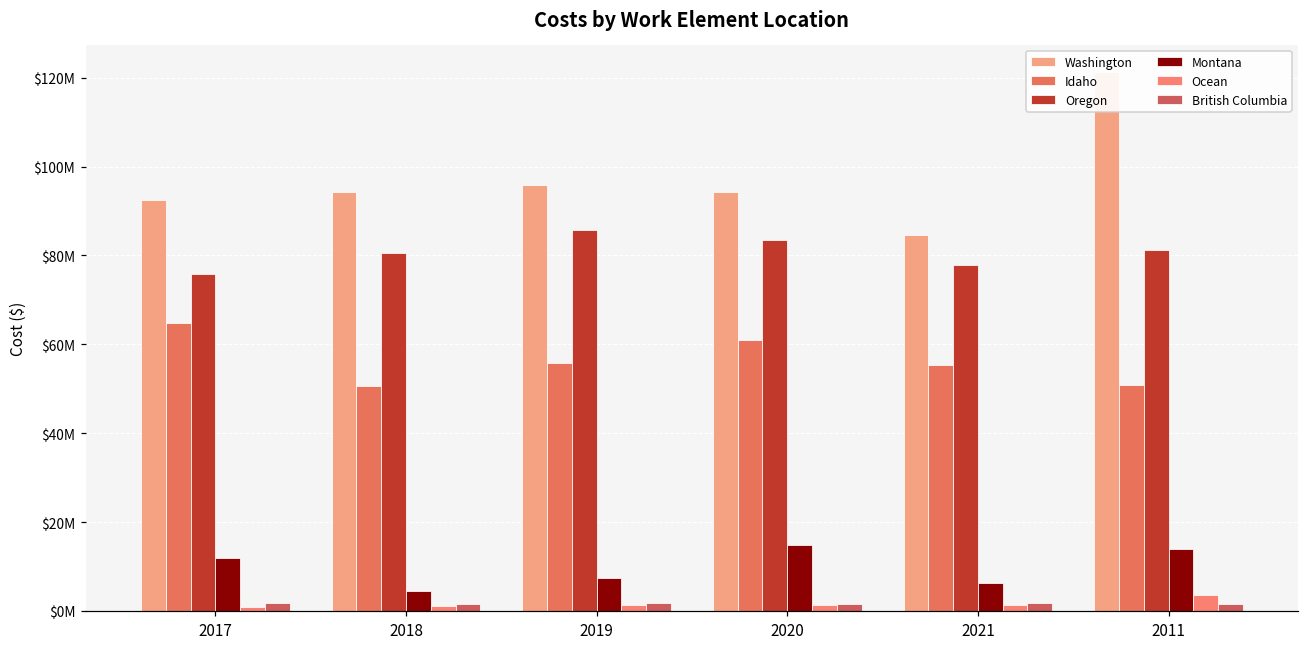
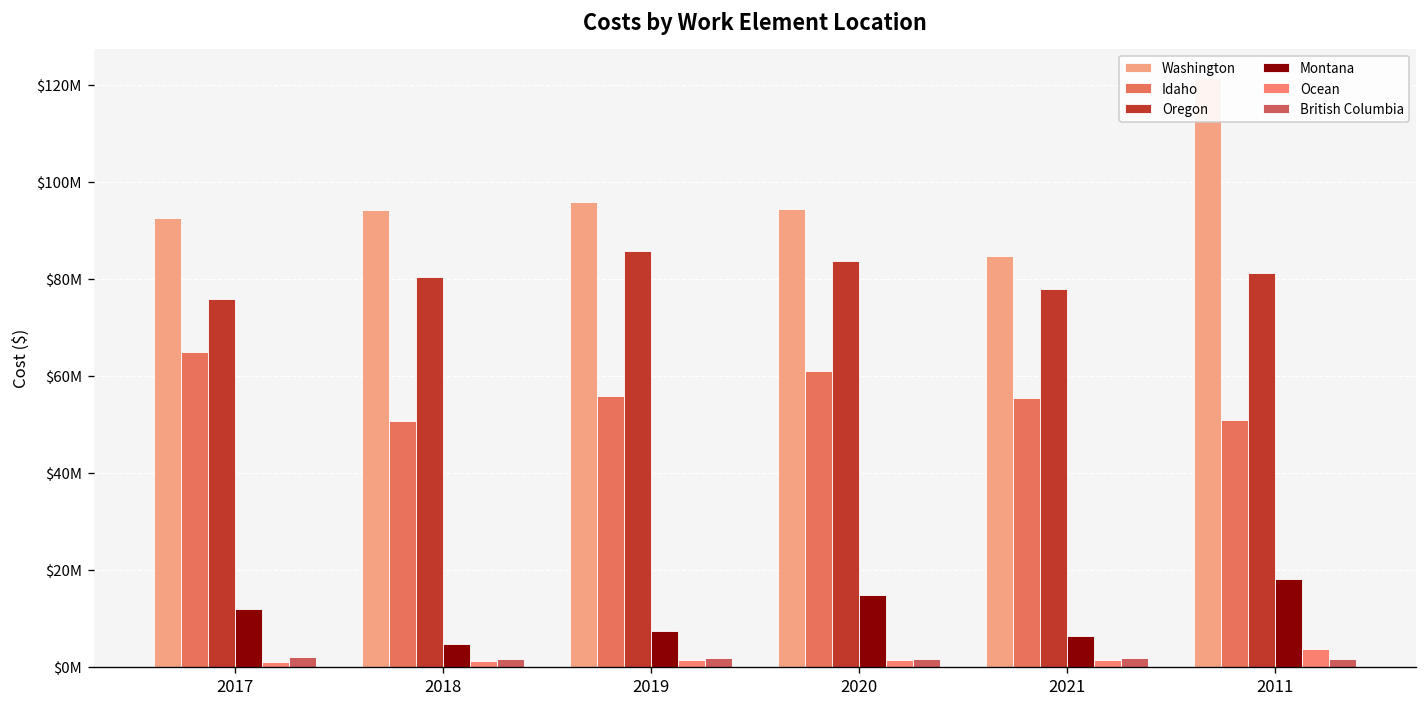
  {
    "Oregon": {
      "2017": "$76000000",
      "2018": "$80000000",
      "2019": "$86000000",
      "2020": "$84000000",
      "2021": "$78000000",
      "2011": "$81000000"
    },
    "Montana": {
      "2017": "$12000000",
      "2018": "$5000000",
      "2019": "$7000000",
      "2020": "$15000000",
      "2021": "$6000000",
-     "2011": "$14000000"
+     "2011": "$18000000"
    }
  }
